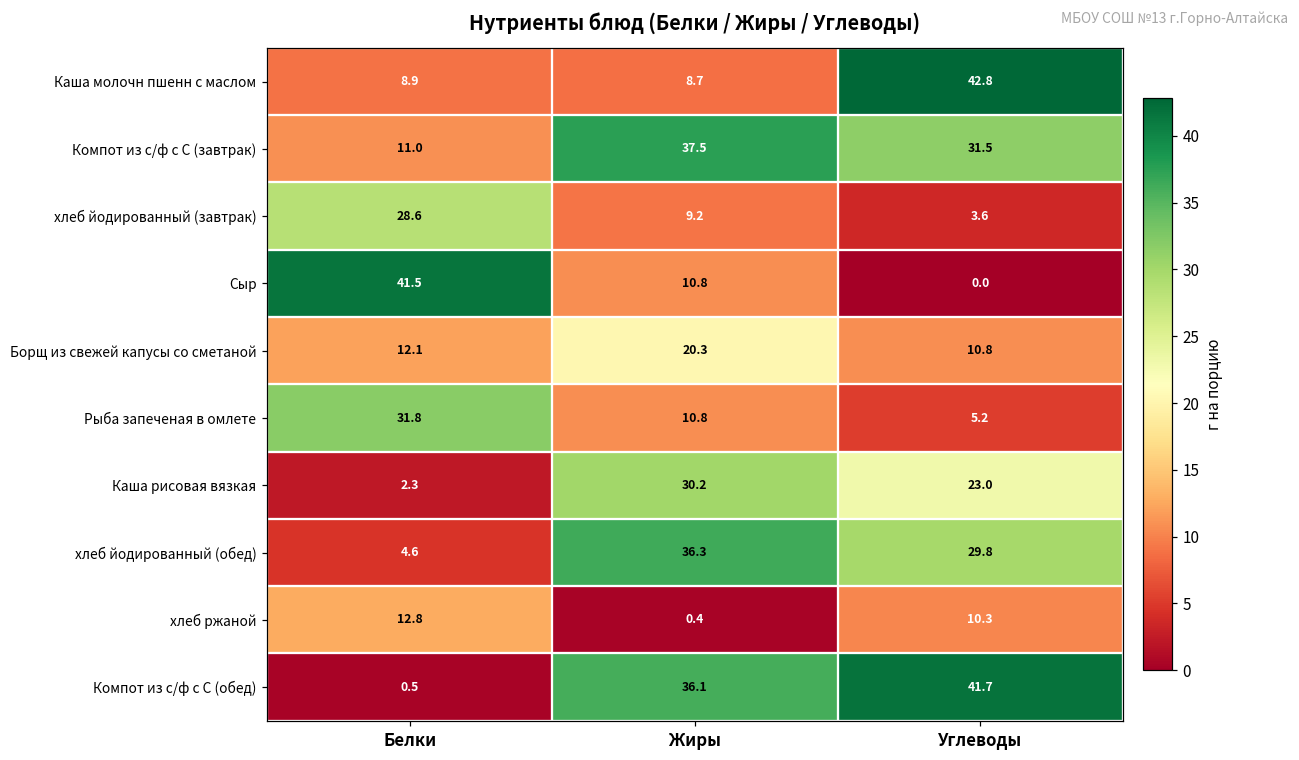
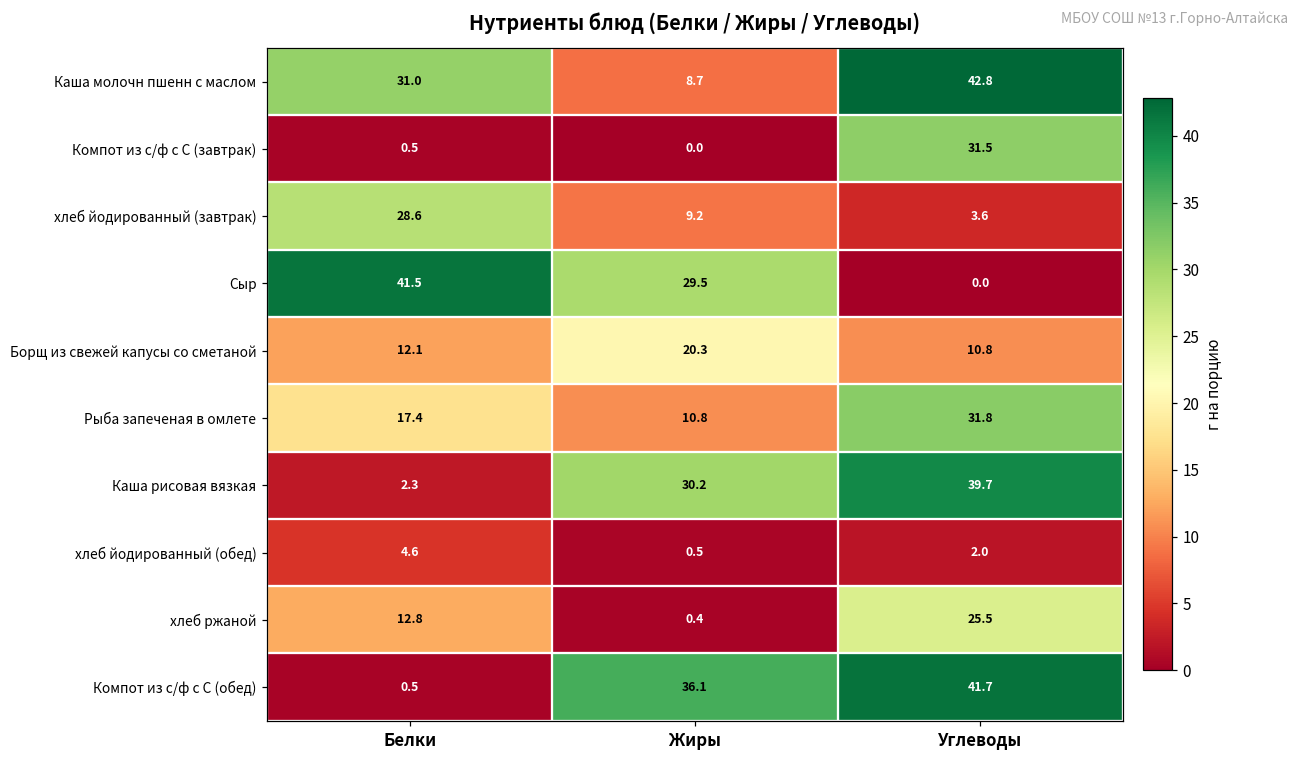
  {
    "Каша молочн пшенн с маслом": {
-     "Белки": 8.9,
+     "Белки": 31.0,
      "Жиры": 8.7,
      "Углеводы": 42.8
    },
    "Компот из с/ф с С (завтрак)": {
-     "Белки": 11.0,
-     "Жиры": 37.5,
+     "Белки": 0.5,
+     "Жиры": 0.0,
      "Углеводы": 31.5
    },
    "хлеб йодированный (завтрак)": {
      "Белки": 28.6,
      "Жиры": 9.2,
      "Углеводы": 3.6
    },
    "Сыр": {
      "Белки": 41.5,
-     "Жиры": 10.8,
+     "Жиры": 29.5,
      "Углеводы": 0.0
    },
    "Борщ из свежей капусы со сметаной": {
      "Белки": 12.1,
      "Жиры": 20.3,
      "Углеводы": 10.8
    },
    "Рыба запеченая в омлете": {
-     "Белки": 31.8,
+     "Белки": 17.4,
      "Жиры": 10.8,
-     "Углеводы": 5.2
+     "Углеводы": 31.8
    },
    "Каша рисовая вязкая": {
      "Белки": 2.3,
      "Жиры": 30.2,
-     "Углеводы": 23.0
+     "Углеводы": 39.7
    },
    "хлеб йодированный (обед)": {
      "Белки": 4.6,
-     "Жиры": 36.3,
-     "Углеводы": 29.8
+     "Жиры": 0.5,
+     "Углеводы": 2.0
    },
    "хлеб ржаной": {
      "Белки": 12.8,
      "Жиры": 0.4,
-     "Углеводы": 10.3
+     "Углеводы": 25.5
    },
    "Компот из с/ф с С (обед)": {
      "Белки": 0.5,
      "Жиры": 36.1,
      "Углеводы": 41.7
    }
  }
